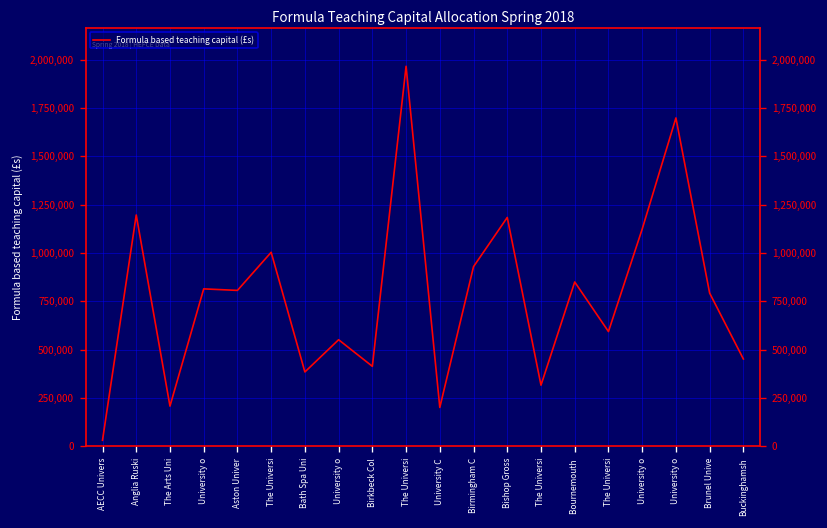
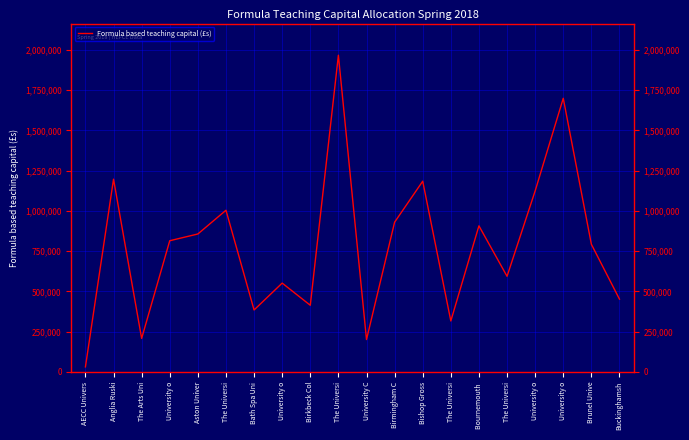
  {
    "AECC Univers": "30,000",
    "Anglia Ruski": "1,200,000",
    "The Arts Uni": "210,000",
-   "Aston Univer": "810,000",
+   "Aston Univer": "860,000",
    "Bath Spa Uni": "380,000",
    "Birkbeck Col": "410,000",
    "University C": "200,000",
    "Birmingham C": "930,000",
    "Bishop Gross": "1,180,000",
-   "Bournemouth": "850,000",
+   "Bournemouth": "910,000",
    "Brunel Unive": "790,000",
    "Buckinghamsh": "450,000"
  }
